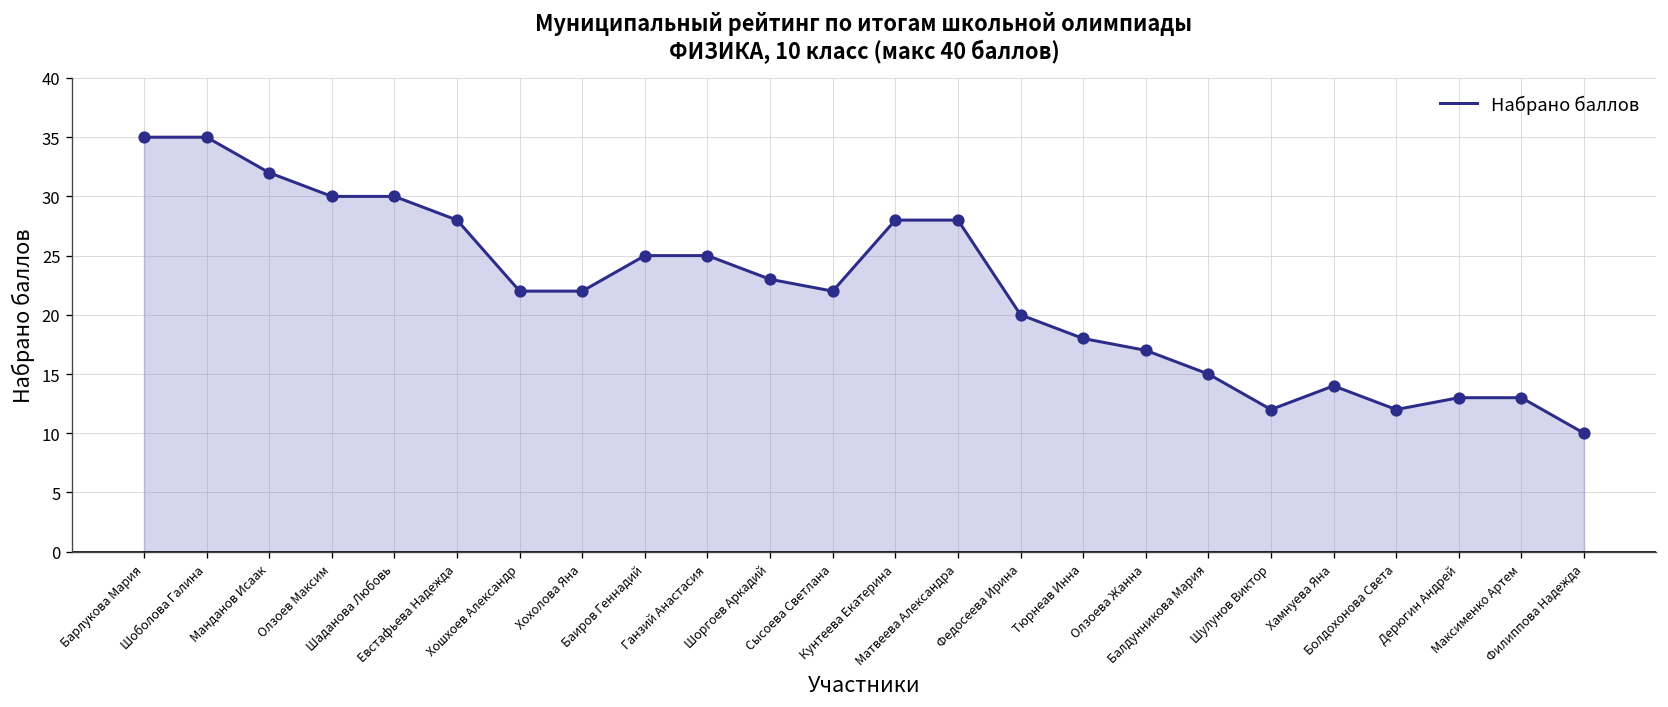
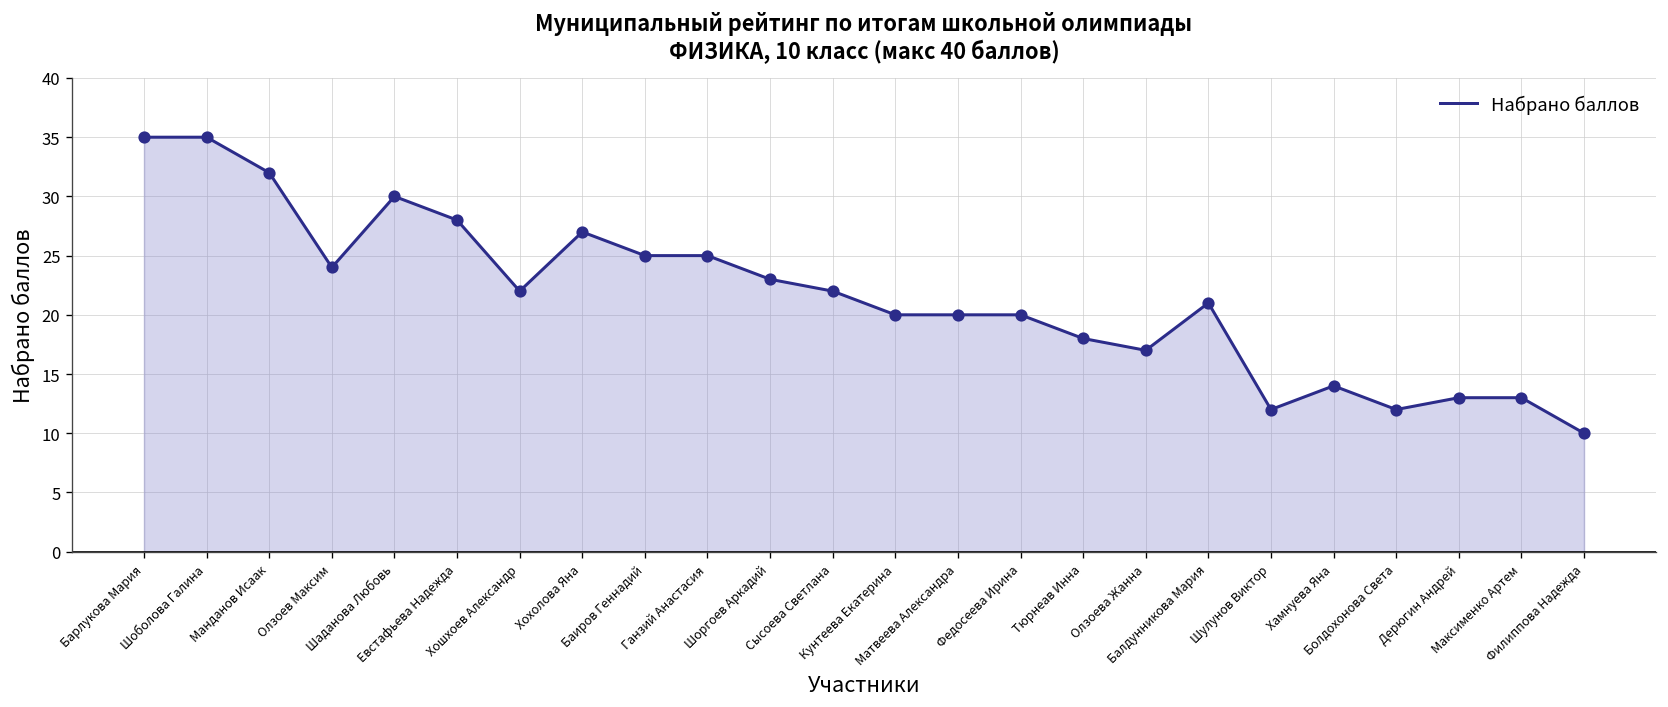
  {
    "Барлукова Мария": 35,
    "Шоболова Галина": 35,
    "Манданов Исаак": 32,
-   "Олзоев Максим": 30,
+   "Олзоев Максим": 24,
    "Шаданова Любовь": 30,
    "Евстафьева Надежда": 28,
    "Хошхоев Александр": 22,
-   "Хохолова Яна": 22,
+   "Хохолова Яна": 27,
    "Баиров Геннадий": 25,
    "Ганзий Анастасия": 25,
    "Шоргоев Аркадий": 23,
    "Сысоева Светлана": 22,
-   "Кунтеева Екатерина": 28,
-   "Матвеева Александра": 28,
+   "Кунтеева Екатерина": 20,
+   "Матвеева Александра": 20,
    "Федосеева Ирина": 20,
    "Тюрнеав Инна": 18,
    "Олзоева Жанна": 17,
-   "Балдунникова Мария": 15,
+   "Балдунникова Мария": 21,
    "Шулунов Виктор": 12,
    "Хамнуева Яна": 14,
    "Болдохонова Света": 12,
    "Дерюгин Андрей": 13,
    "Максименко Артем": 13,
    "Филиппова Надежда": 10
  }
